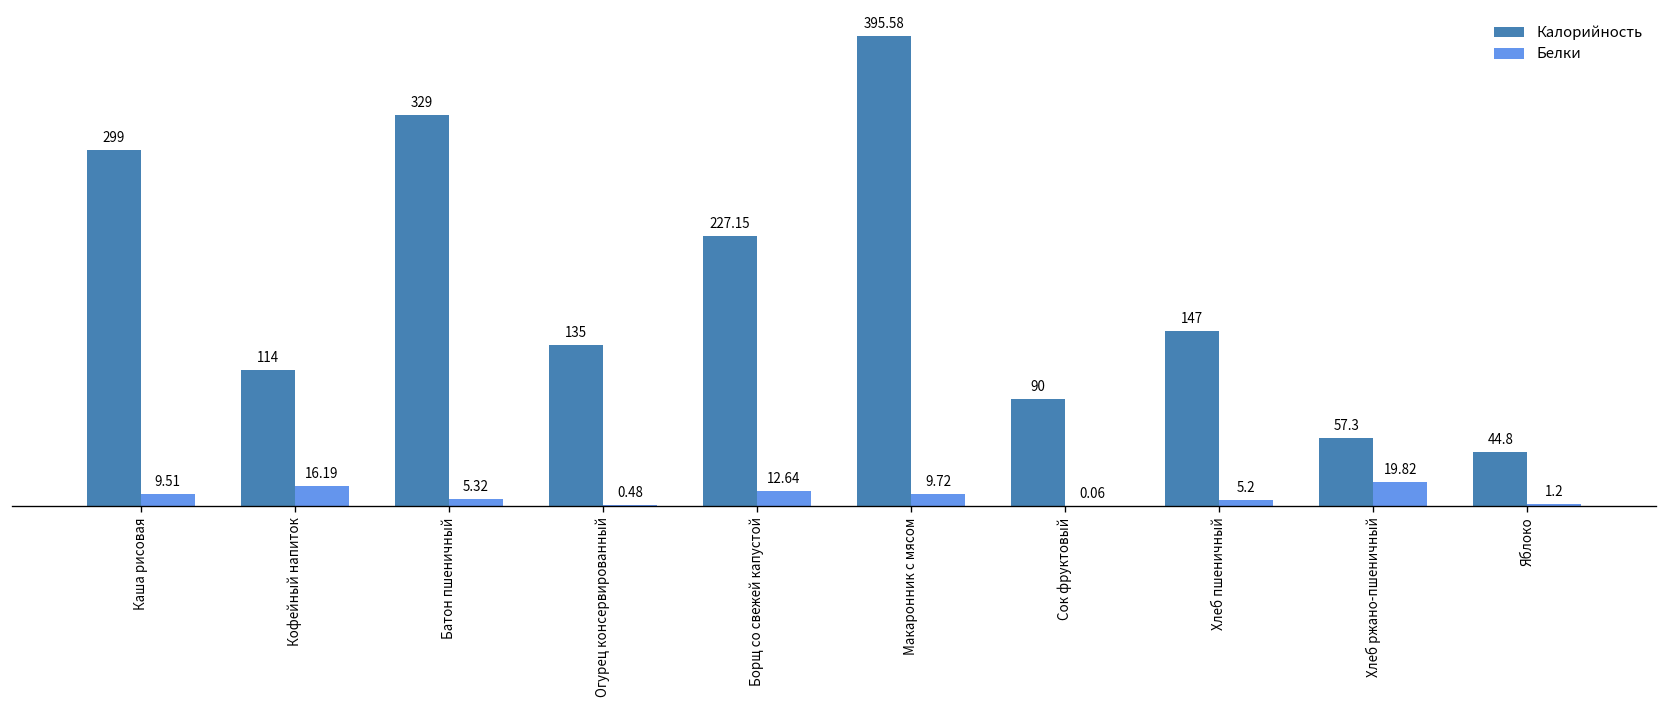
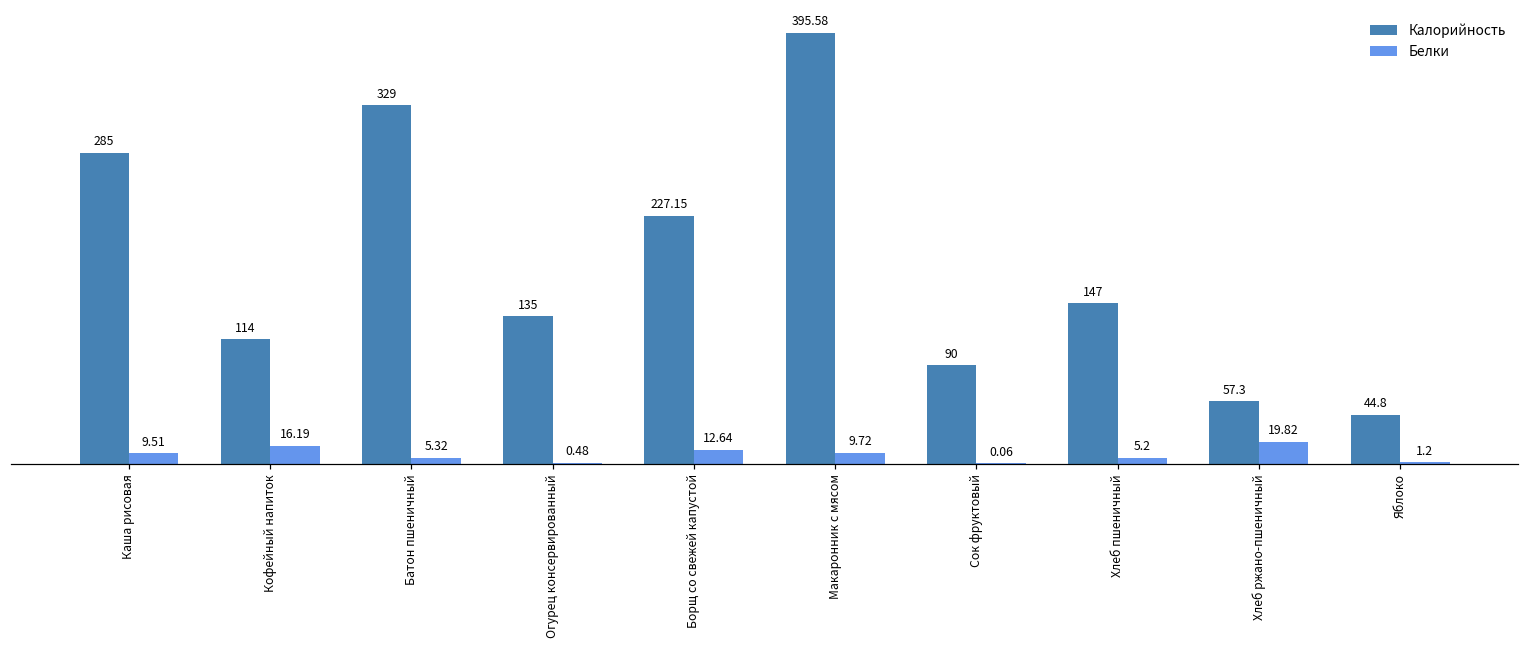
  {
    "Калорийность": {
-     "Каша рисовая": 299,
+     "Каша рисовая": 285,
      "Кофейный напиток": 114,
      "Батон пшеничный": 329,
      "Огурец консервированный": 135,
      "Борщ со свежей капустой": 227.15,
      "Макаронник с мясом": 395.58,
      "Сок фруктовый": 90,
      "Хлеб пшеничный": 147,
      "Хлеб ржано-пшеничный": 57.3,
      "Яблоко": 44.8
    },
    "Белки": {
      "Каша рисовая": 9.51,
      "Кофейный напиток": 16.19,
      "Батон пшеничный": 5.32,
      "Огурец консервированный": 0.48,
      "Борщ со свежей капустой": 12.64,
      "Макаронник с мясом": 9.72,
      "Сок фруктовый": 0.06,
      "Хлеб пшеничный": 5.2,
      "Хлеб ржано-пшеничный": 19.82,
      "Яблоко": 1.2
    }
  }
